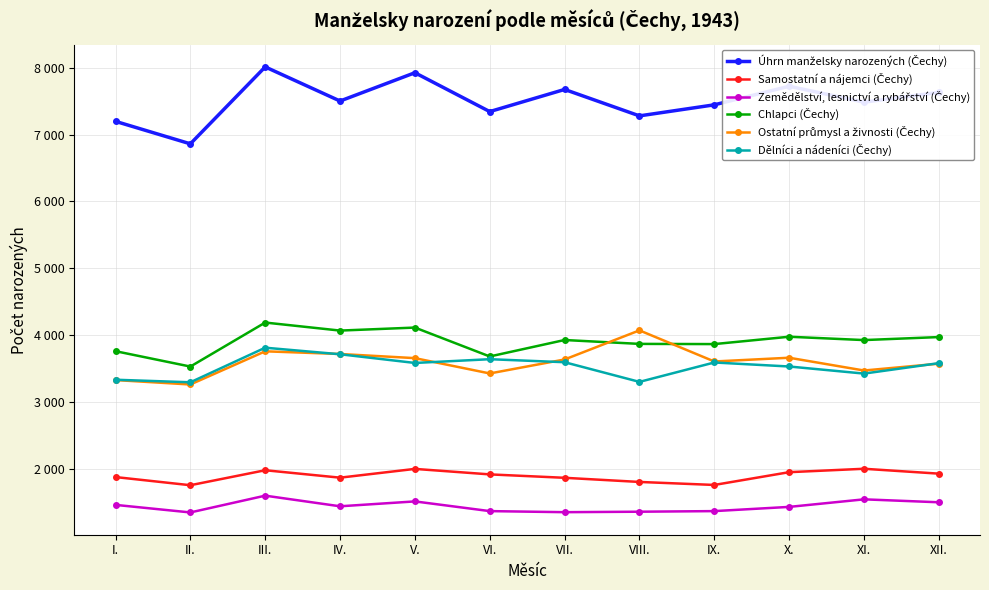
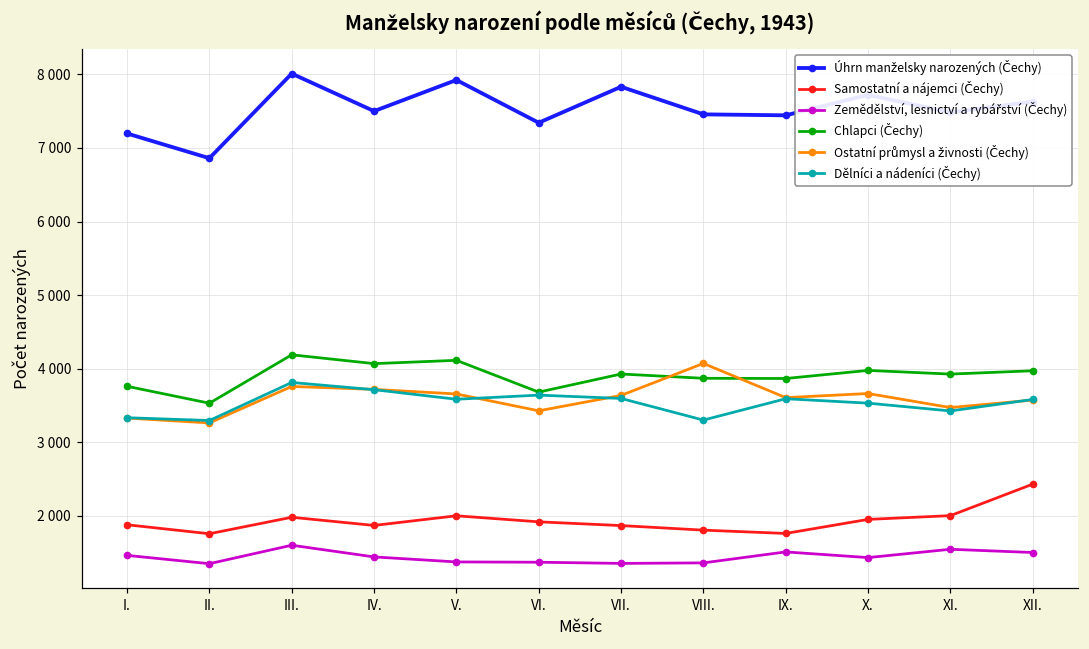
  {
    "Úhrn manželsky narozených (Čechy)": {
      "I.": 7200,
      "II.": 6900,
      "III.": 8000,
      "IV.": 7500,
      "V.": 7900,
      "VI.": 7300,
-     "VII.": 7700,
-     "VIII.": 7300,
+     "VII.": 7800,
+     "VIII.": 7500,
      "IX.": 7400
    },
    "Samostatní a nájemci (Čechy)": {
      "I.": 1900,
      "II.": 1800,
      "III.": 2000,
      "IV.": 1900,
      "V.": 2000,
      "VI.": 1900,
      "VII.": 1900,
      "VIII.": 1800,
      "IX.": 1800,
      "X.": 2000,
      "XI.": 2000,
-     "XII.": 1900
+     "XII.": 2400
    },
    "Zemědělství, lesnictví a rybářství (Čechy)": {
      "I.": 1500,
      "II.": 1400,
      "III.": 1600,
      "IV.": 1400,
-     "V.": 1500,
+     "V.": 1400,
      "VI.": 1400,
      "VII.": 1400,
      "VIII.": 1400,
-     "IX.": 1400,
+     "IX.": 1500,
      "X.": 1400,
      "XI.": 1500,
      "XII.": 1500
    },
    "Chlapci (Čechy)": {
      "I.": 3800,
      "II.": 3500,
      "III.": 4200,
      "IV.": 4100,
      "V.": 4100,
      "VI.": 3700,
      "VII.": 3900,
      "VIII.": 3900,
      "IX.": 3900,
      "X.": 4000,
      "XI.": 3900,
      "XII.": 4000
    },
    "Ostatní průmysl a živnosti (Čechy)": {
      "III.": 3800,
      "V.": 3700,
      "VI.": 3400,
      "VII.": 3600,
      "VIII.": 4100,
      "X.": 3700,
      "XI.": 3500
    },
    "Dělníci a nádeníci (Čechy)": {
      "III.": 3800,
      "V.": 3600,
      "VI.": 3600,
      "VII.": 3600,
      "VIII.": 3300,
      "X.": 3500,
      "XI.": 3400
    }
  }
